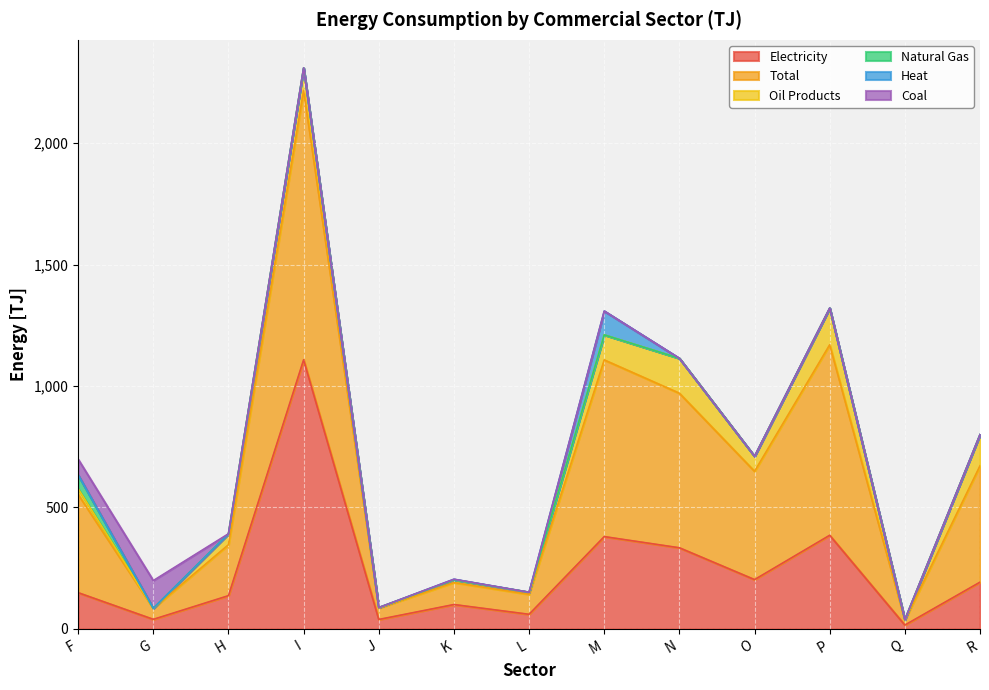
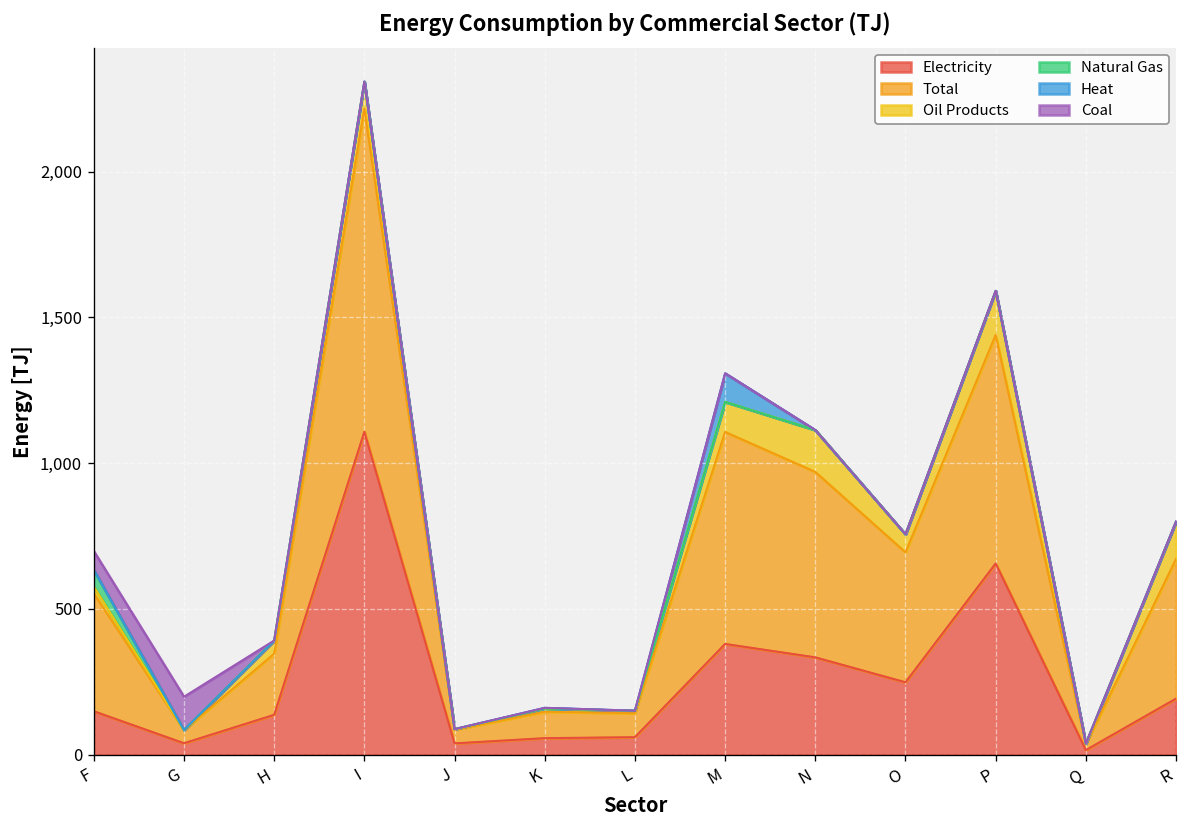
  {
    "Electricity": {
      "F": "150",
      "G": "40",
      "H": "140",
      "I": "1,110",
      "J": "40",
-     "K": "100",
+     "K": "60",
      "L": "60",
      "M": "380",
      "N": "330",
-     "O": "200",
-     "P": "390",
+     "O": "250",
+     "P": "660",
      "Q": "20",
      "R": "190"
    },
    "Coal": {
      "F": "60",
      "G": "110"
    }
  }
